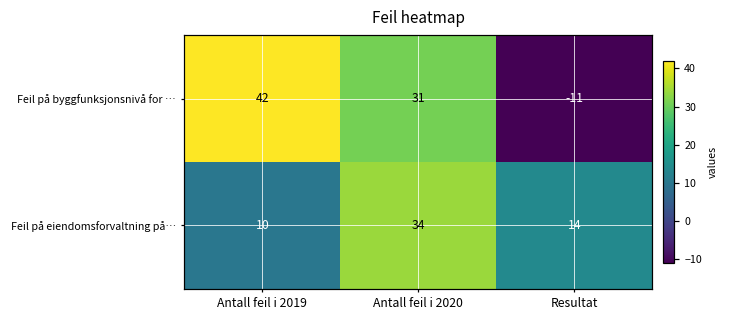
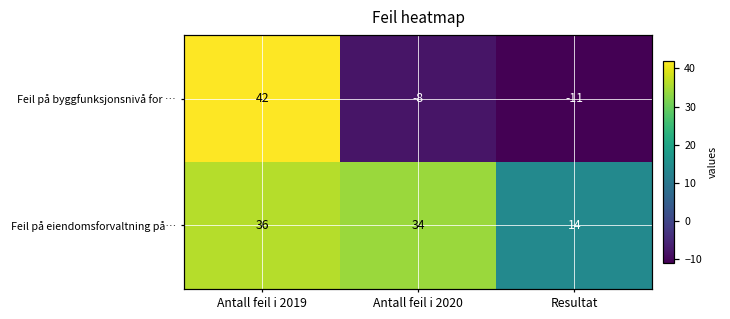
  {
    "Feil på byggfunksjonsnivå for …": {
      "Antall feil i 2019": 42,
-     "Antall feil i 2020": 31,
+     "Antall feil i 2020": -8,
      "Resultat": -11
    },
    "Feil på eiendomsforvaltning på…": {
-     "Antall feil i 2019": 10,
+     "Antall feil i 2019": 36,
      "Antall feil i 2020": 34,
      "Resultat": 14
    }
  }
